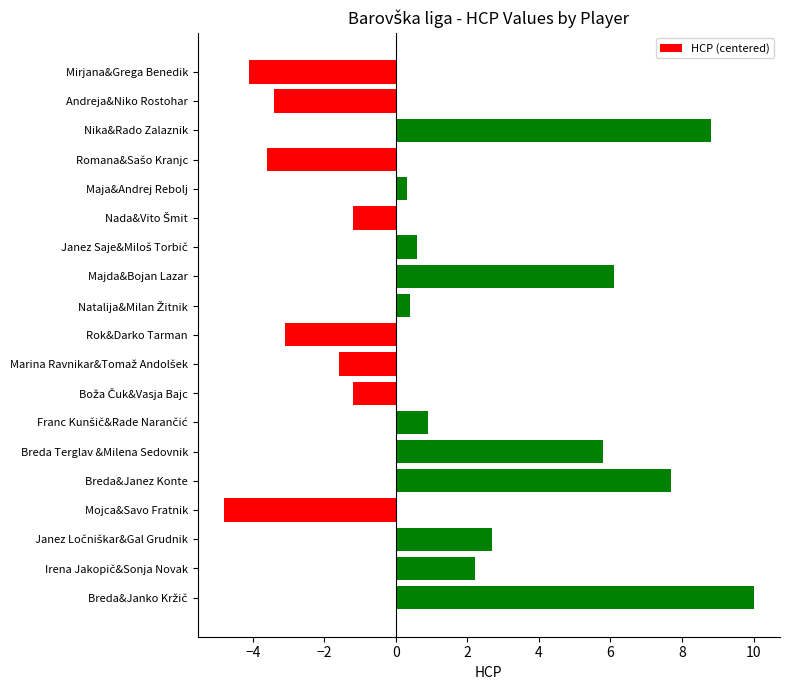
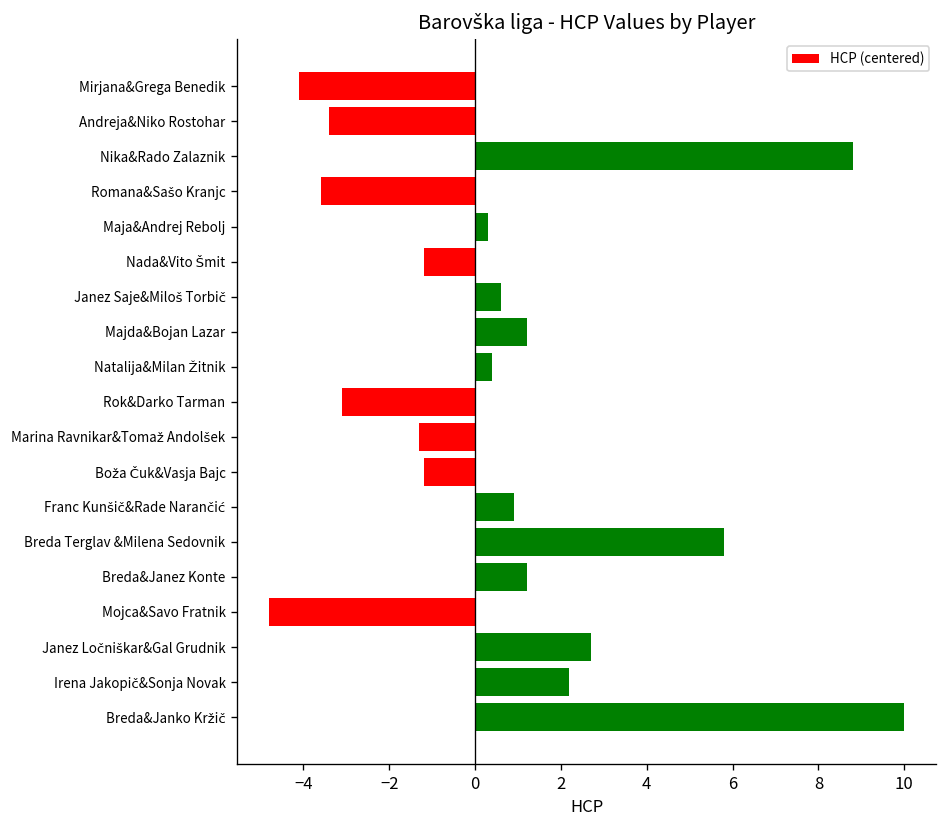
  {
    "Mirjana&Grega Benedik": -4.1,
    "Andreja&Niko Rostohar": -3.4,
    "Nika&Rado Zalaznik": 8.8,
    "Romana&Sašo Kranjc": -3.6,
    "Maja&Andrej Rebolj": 0.3,
    "Nada&Vito Šmit": -1.2,
    "Janez Saje&Miloš Torbič": 0.6,
-   "Majda&Bojan Lazar": 6.1,
+   "Majda&Bojan Lazar": 1.2,
    "Natalija&Milan Žitnik": 0.4,
    "Rok&Darko Tarman": -3.1,
-   "Marina Ravnikar&Tomaž Andolšek": -1.6,
+   "Marina Ravnikar&Tomaž Andolšek": -1.3,
    "Boža Čuk&Vasja Bajc": -1.2,
    "Franc Kunšič&Rade Narančić": 0.9,
    "Breda Terglav &Milena Sedovnik": 5.8,
-   "Breda&Janez Konte": 7.7,
+   "Breda&Janez Konte": 1.2,
    "Mojca&Savo Fratnik": -4.8,
    "Janez Ločniškar&Gal Grudnik": 2.7,
    "Irena Jakopič&Sonja Novak": 2.2,
    "Breda&Janko Kržič": 10.0
  }
